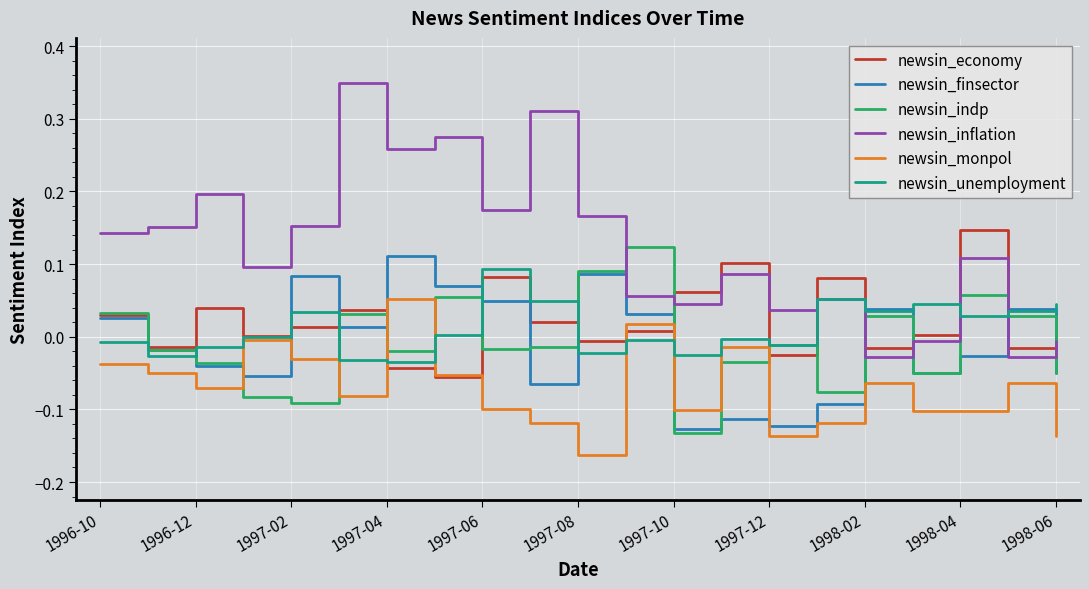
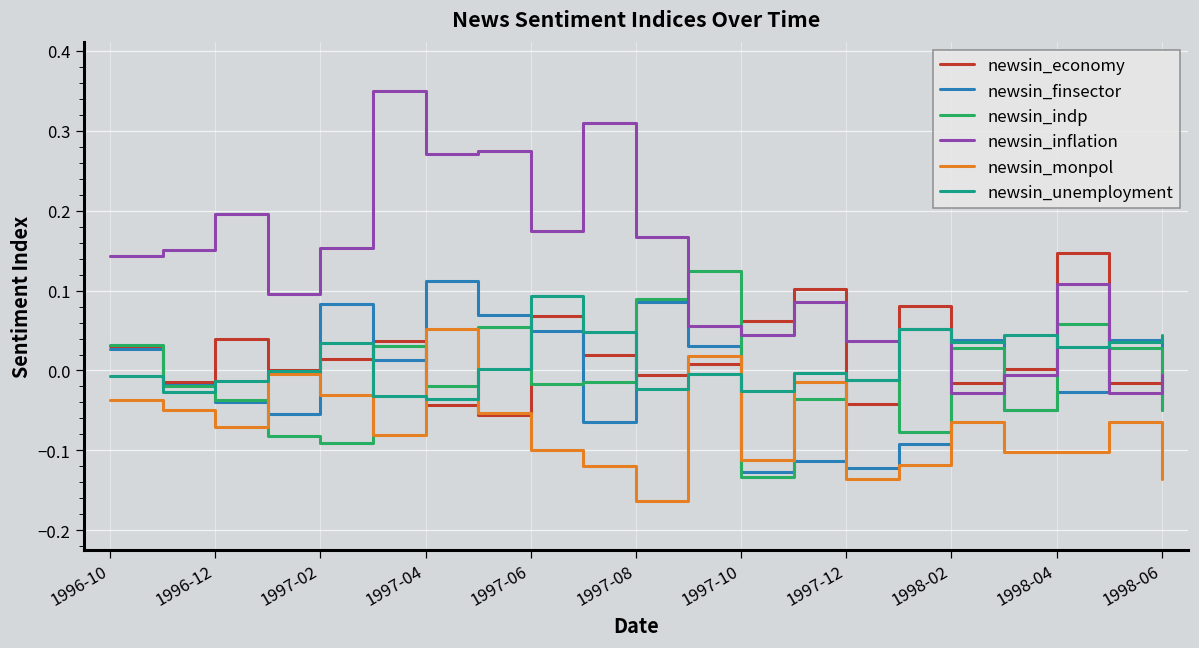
  {
    "newsin_economy": {
      "1996-12": 0.04,
      "1997-02": 0.01,
      "1997-04": -0.04,
-     "1997-06": 0.08,
+     "1997-06": 0.07,
      "1997-08": -0.01,
      "1997-10": 0.06,
-     "1997-12": -0.02,
+     "1997-12": -0.04,
      "1998-02": -0.02,
      "1998-04": 0.15,
      "1998-06": 0.00
    },
    "newsin_finsector": {
      "1996-10": 0.03,
      "1996-12": -0.04,
      "1997-02": 0.08,
      "1997-04": 0.11,
      "1997-06": 0.05,
      "1997-10": -0.13,
      "1997-12": -0.12,
      "1998-04": -0.03
    },
    "newsin_inflation": {
      "1996-10": 0.14,
      "1996-12": 0.20,
      "1997-02": 0.15,
-     "1997-04": 0.26,
+     "1997-04": 0.27,
      "1997-06": 0.17,
      "1997-08": 0.17,
      "1997-10": 0.04,
      "1997-12": 0.04,
      "1998-02": -0.03,
      "1998-04": 0.11,
      "1998-06": -0.01
    },
    "newsin_monpol": {
      "1996-10": -0.04,
      "1996-12": -0.07,
      "1997-02": -0.03,
      "1997-04": 0.05,
      "1997-06": -0.10,
      "1997-08": -0.16,
-     "1997-10": -0.10,
+     "1997-10": -0.11,
      "1997-12": -0.14,
      "1998-02": -0.06,
      "1998-04": -0.10,
      "1998-06": -0.14
    }
  }
